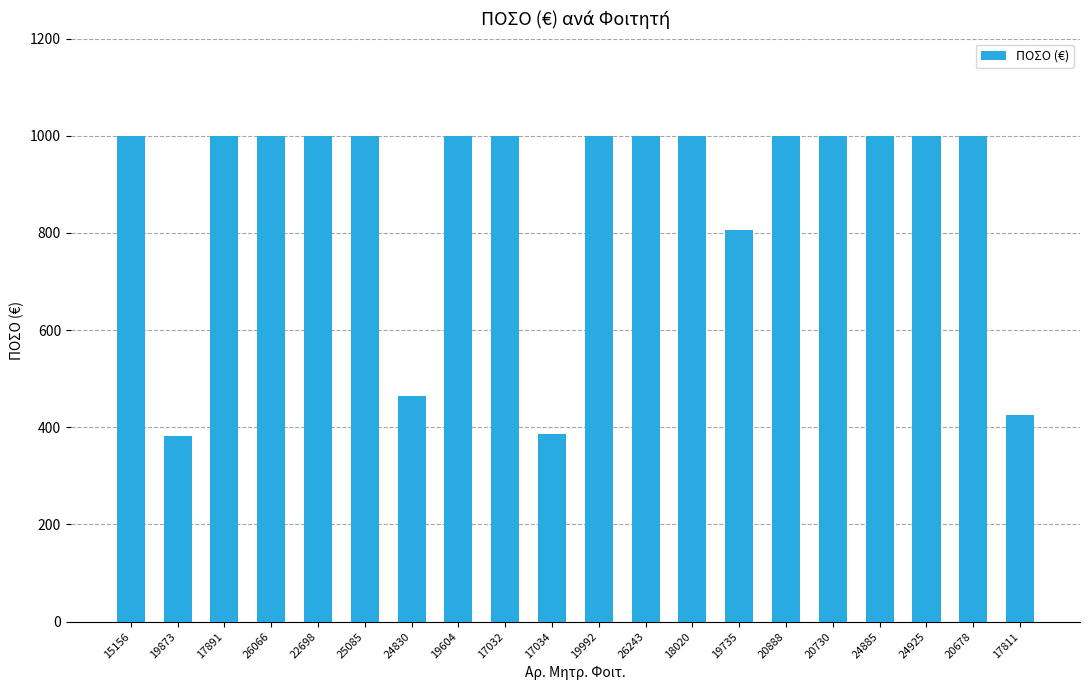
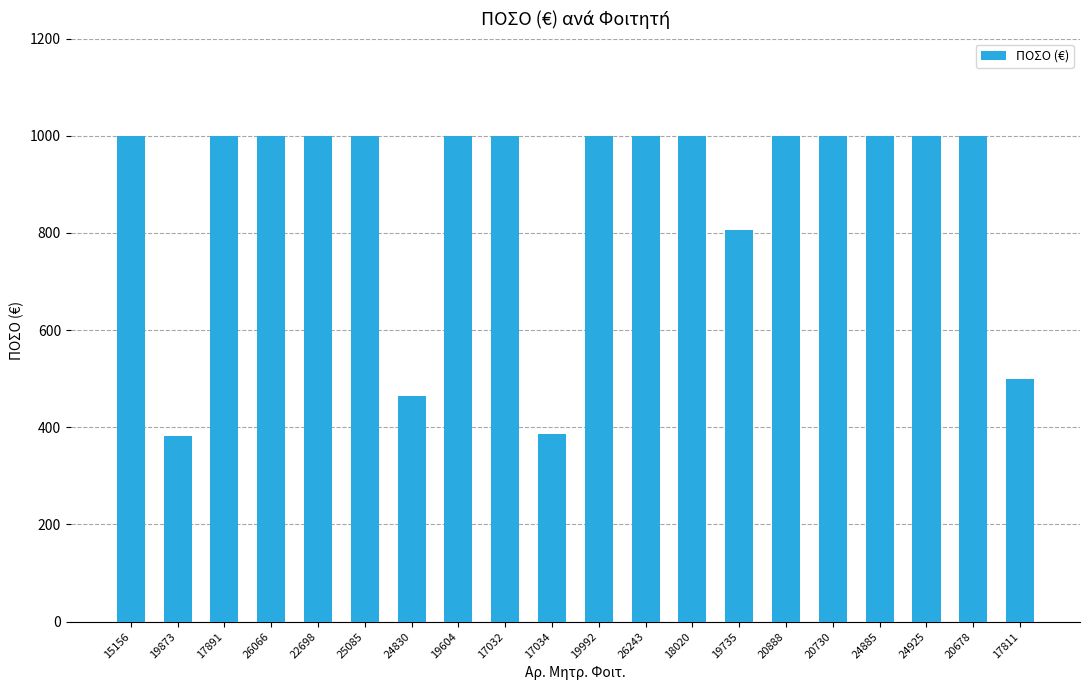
  {
    "15156": 1000,
    "19873": 380,
    "17891": 1000,
    "26066": 1000,
    "22698": 1000,
    "25085": 1000,
    "24830": 460,
    "19604": 1000,
    "17032": 1000,
    "17034": 390,
    "19992": 1000,
    "26243": 1000,
    "18020": 1000,
    "19735": 810,
    "20888": 1000,
    "20730": 1000,
    "24885": 1000,
    "24925": 1000,
    "20678": 1000,
-   "17811": 430
+   "17811": 500
  }
